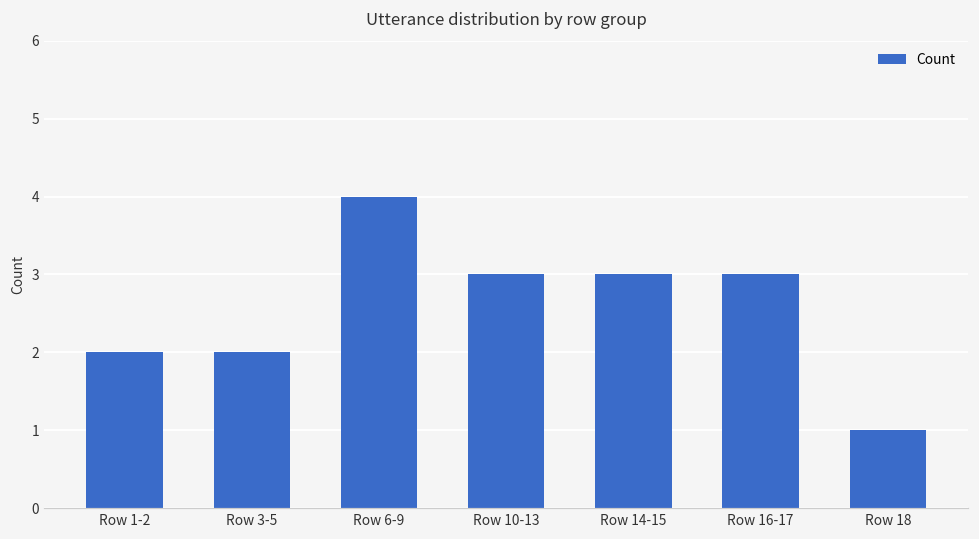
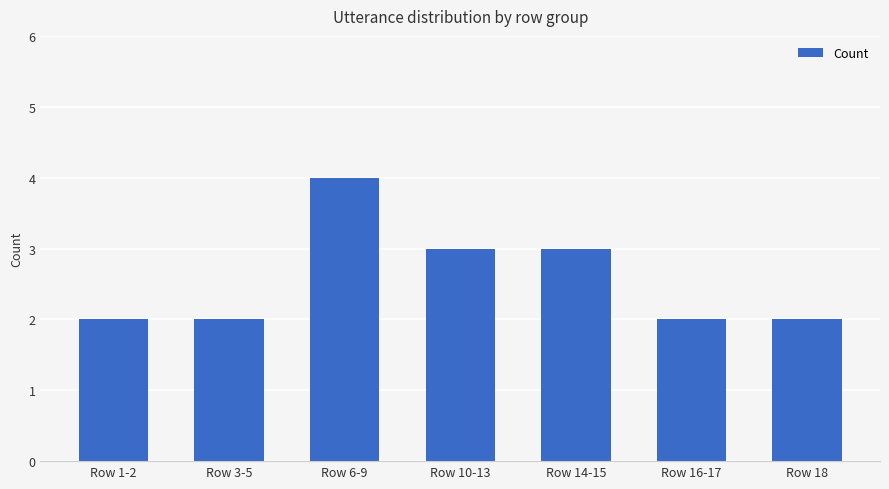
  {
    "Row 1-2": 2,
    "Row 3-5": 2,
    "Row 6-9": 4,
    "Row 10-13": 3,
    "Row 14-15": 3,
-   "Row 16-17": 3,
-   "Row 18": 1
+   "Row 16-17": 2,
+   "Row 18": 2
  }
